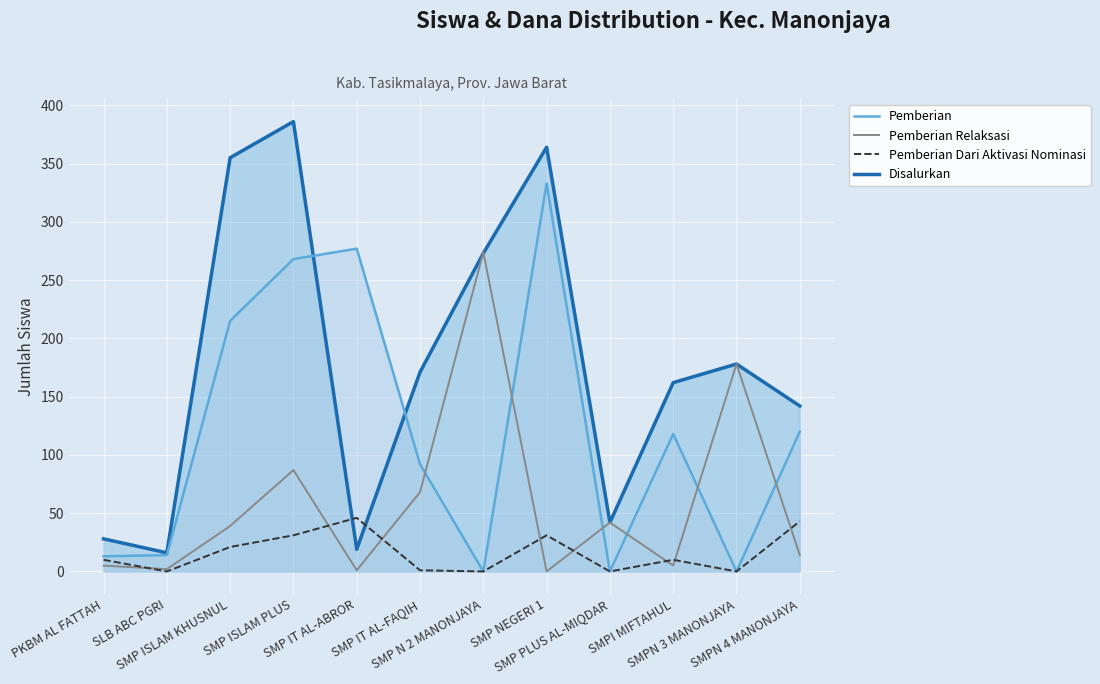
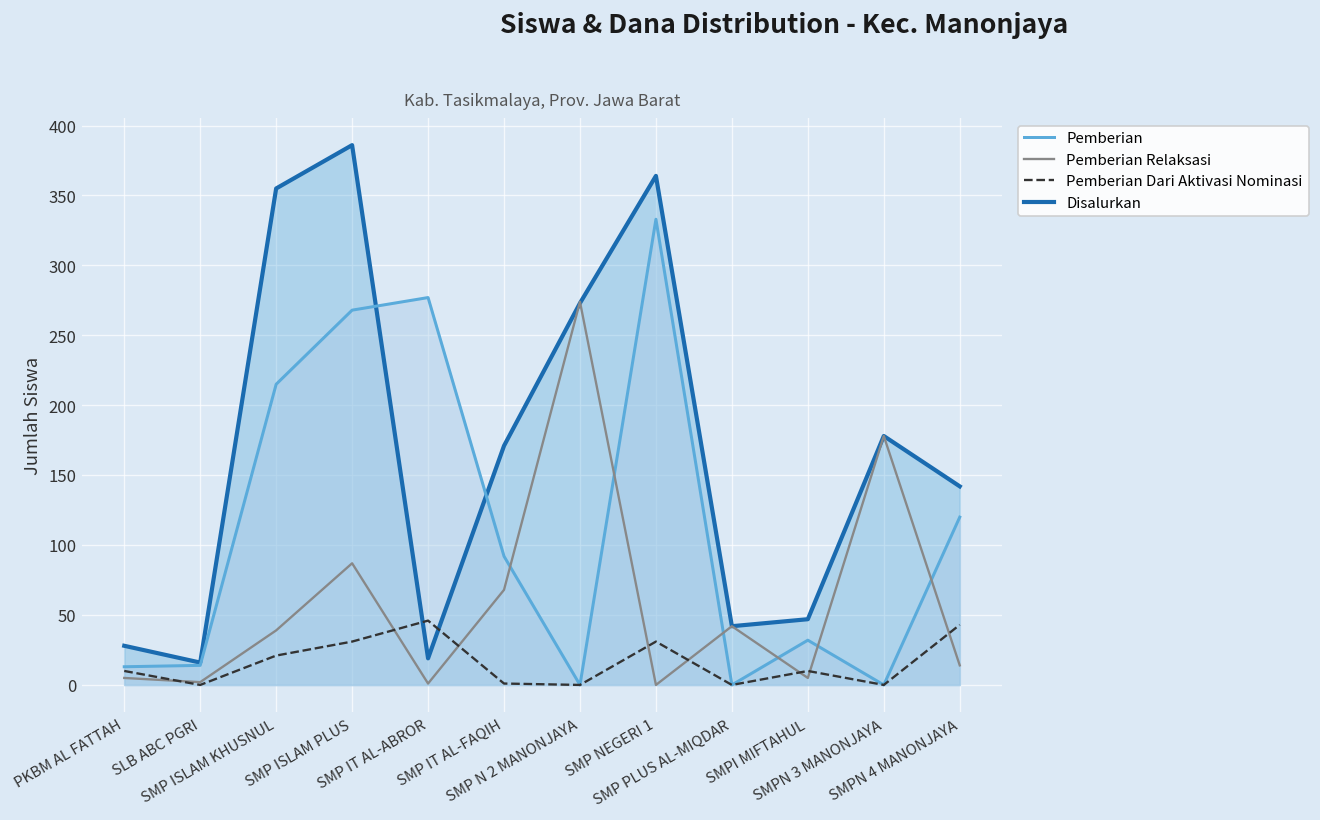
  {
    "Pemberian": {
      "PKBM AL FATTAH": 13,
      "SMP ISLAM KHUSNUL": 215,
      "SMP ISLAM PLUS": 268,
      "SMP IT AL-ABROR": 277,
      "SMP IT AL-FAQIH": 92,
      "SMP NEGERI 1": 333,
-     "SMPI MIFTAHUL": 118,
+     "SMPI MIFTAHUL": 32,
      "SMPN 4 MANONJAYA": 120
    },
    "Pemberian Relaksasi": {
      "PKBM AL FATTAH": 5,
      "SMP ISLAM KHUSNUL": 39,
      "SMP ISLAM PLUS": 87,
      "SMP IT AL-ABROR": 1,
      "SMP IT AL-FAQIH": 68,
      "SMP NEGERI 1": 0,
      "SMPI MIFTAHUL": 5,
      "SMPN 4 MANONJAYA": 14
    },
    "Pemberian Dari Aktivasi Nominasi": {
      "PKBM AL FATTAH": 10,
      "SMP ISLAM KHUSNUL": 21,
      "SMP ISLAM PLUS": 31,
      "SMP IT AL-ABROR": 46,
      "SMP IT AL-FAQIH": 1,
      "SMP NEGERI 1": 31,
      "SMPI MIFTAHUL": 10,
      "SMPN 4 MANONJAYA": 43
    },
    "Disalurkan": {
      "PKBM AL FATTAH": 28,
      "SMP ISLAM KHUSNUL": 355,
      "SMP ISLAM PLUS": 386,
      "SMP IT AL-ABROR": 19,
      "SMP IT AL-FAQIH": 171,
      "SMP NEGERI 1": 364,
-     "SMPI MIFTAHUL": 162,
+     "SMPI MIFTAHUL": 47,
      "SMPN 4 MANONJAYA": 142
    }
  }
